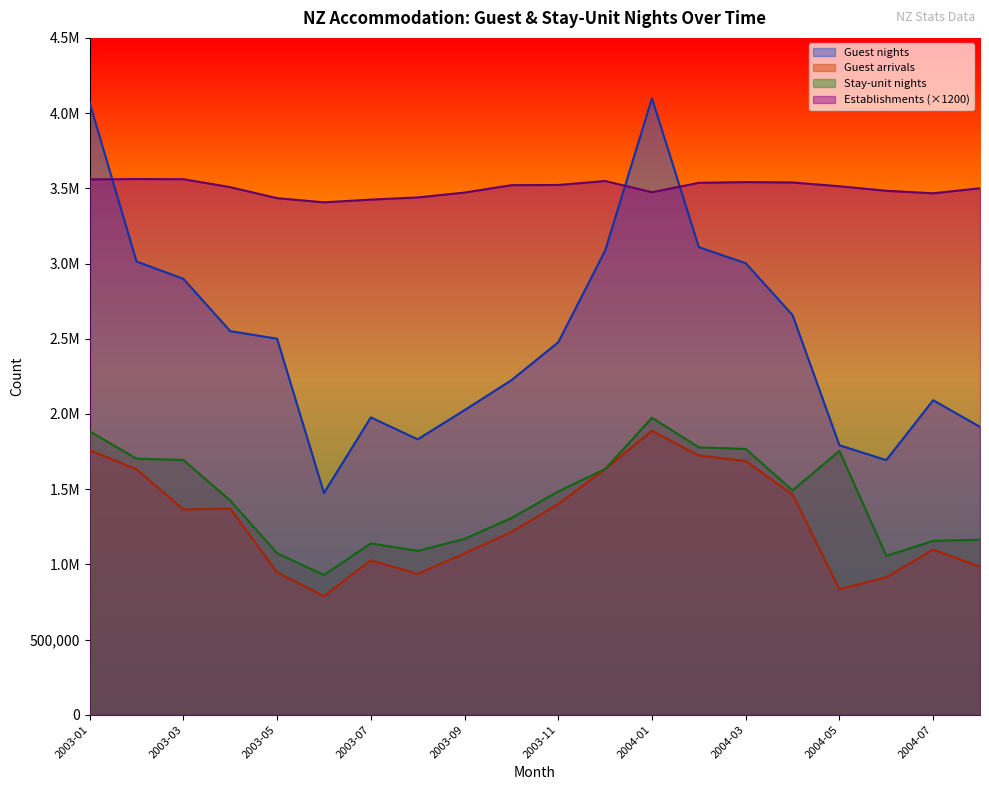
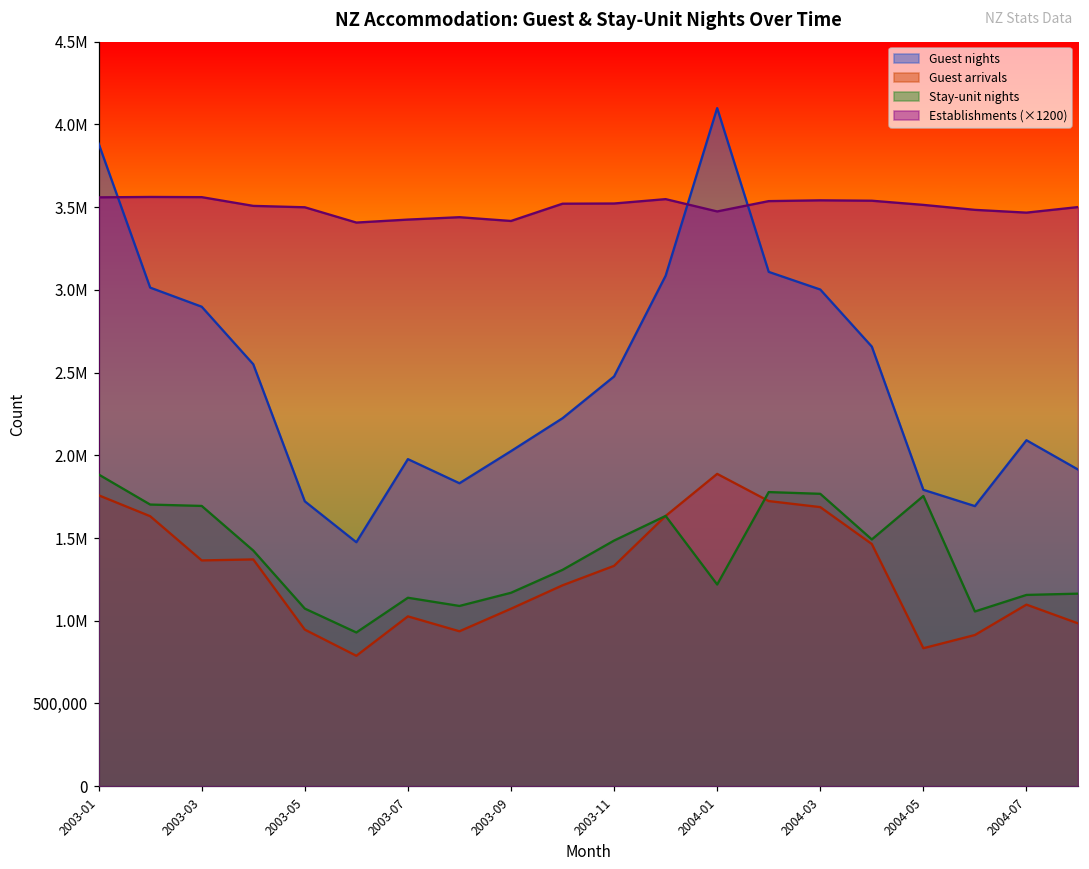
  {
    "Guest nights": {
-     "2003-01": "4,070,000",
+     "2003-01": "3,880,000",
      "2003-03": "2,900,000",
-     "2003-05": "2,500,000",
+     "2003-05": "1,720,000",
      "2003-07": "1,980,000",
      "2003-09": "2,030,000",
      "2003-11": "2,480,000",
      "2004-01": "4,100,000",
      "2004-03": "3,000,000",
      "2004-05": "1,790,000",
      "2004-07": "2,090,000"
    },
    "Guest arrivals": {
      "2003-01": "1,760,000",
      "2003-03": "1,360,000",
      "2003-05": "950,000",
      "2003-07": "1,030,000",
      "2003-09": "1,070,000",
-     "2003-11": "1,400,000",
+     "2003-11": "1,330,000",
      "2004-01": "1,890,000",
      "2004-03": "1,690,000",
      "2004-05": "830,000",
      "2004-07": "1,100,000"
    },
    "Stay-unit nights": {
      "2003-01": "1,880,000",
      "2003-03": "1,690,000",
      "2003-05": "1,070,000",
      "2003-07": "1,140,000",
      "2003-09": "1,170,000",
      "2003-11": "1,480,000",
-     "2004-01": "1,970,000",
+     "2004-01": "1,220,000",
      "2004-03": "1,770,000",
      "2004-05": "1,750,000",
      "2004-07": "1,160,000"
    },
    "Establishments (×1200)": {
      "2003-01": "3,560,000",
      "2003-03": "3,560,000",
-     "2003-05": "3,430,000",
+     "2003-05": "3,500,000",
      "2003-07": "3,420,000",
-     "2003-09": "3,470,000",
+     "2003-09": "3,420,000",
      "2003-11": "3,520,000",
      "2004-01": "3,470,000",
      "2004-03": "3,540,000",
      "2004-05": "3,510,000",
      "2004-07": "3,470,000"
    }
  }
